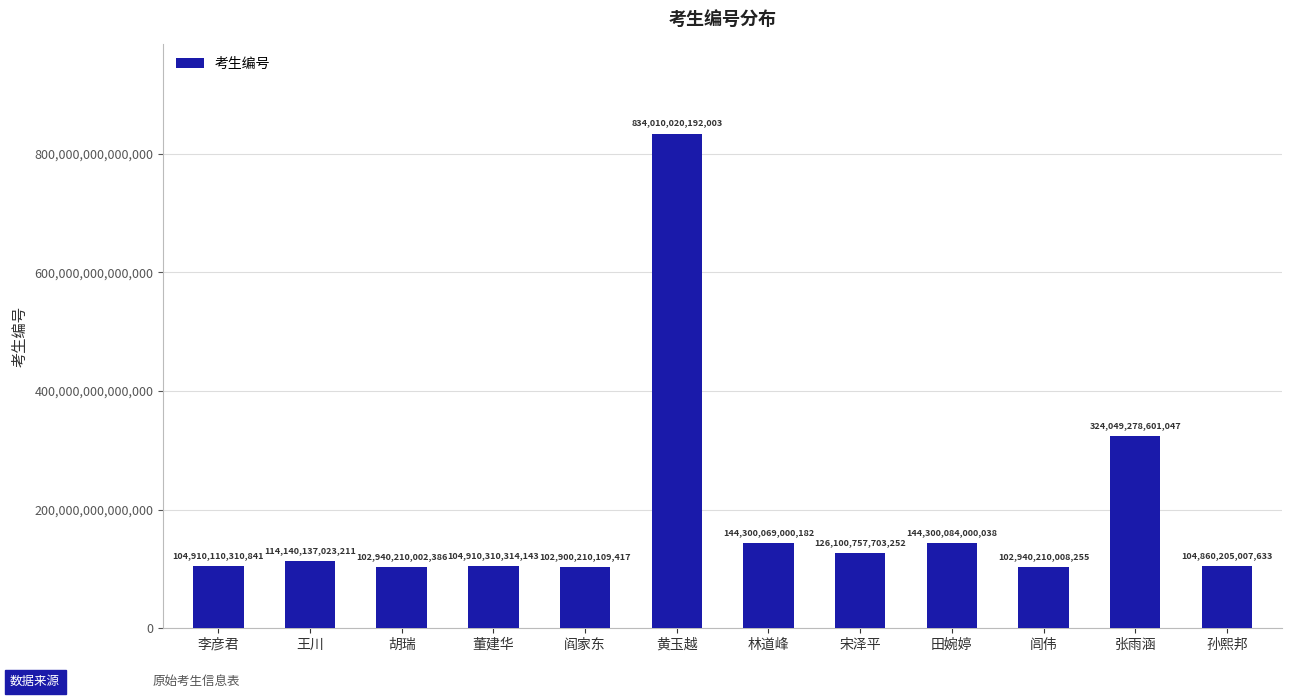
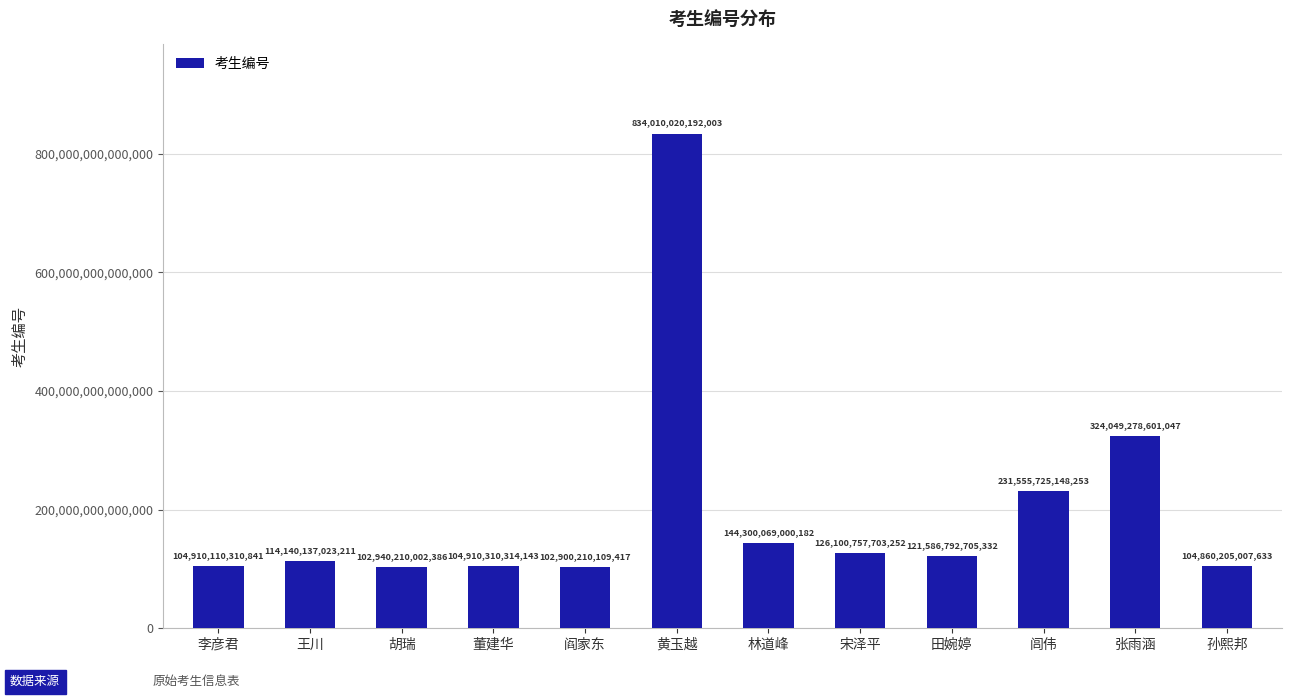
  {
    "李彦君": "104,910,110,310,841",
    "王川": "114,140,137,023,211",
    "胡瑞": "102,940,210,002,386",
    "董建华": "104,910,310,314,143",
    "阎家东": "102,900,210,109,417",
    "黄玉越": "834,010,020,192,003",
    "林道峰": "144,300,069,000,182",
    "宋泽平": "126,100,757,703,252",
-   "田婉婷": "144,300,084,000,038",
-   "闾伟": "102,940,210,008,255",
+   "田婉婷": "121,586,792,705,332",
+   "闾伟": "231,555,725,148,253",
    "张雨涵": "324,049,278,601,047",
    "孙熙邦": "104,860,205,007,633"
  }
